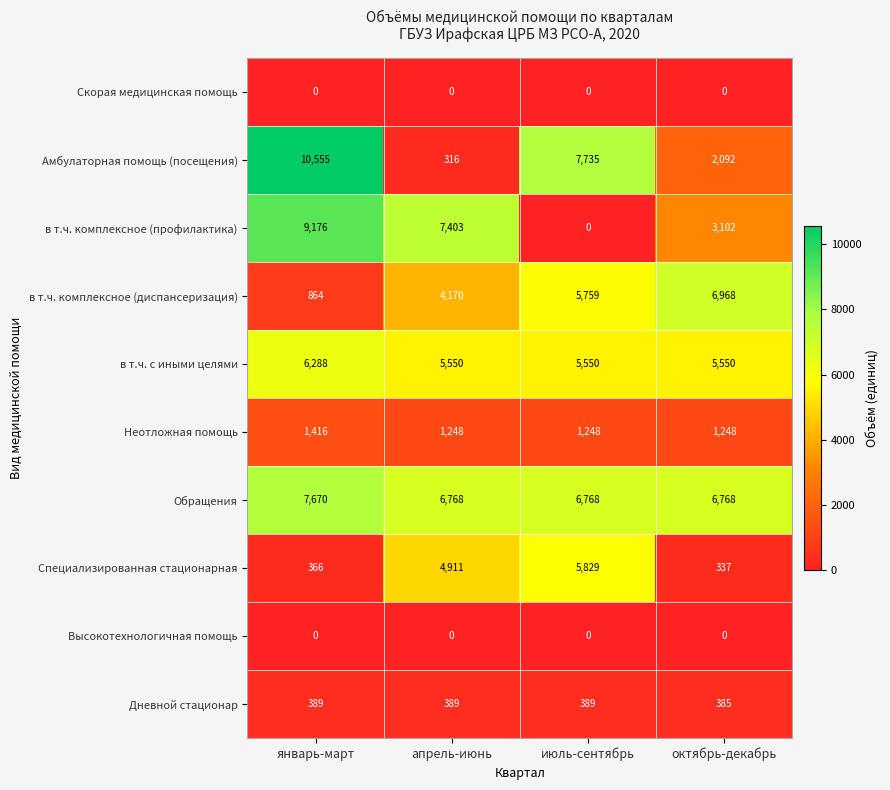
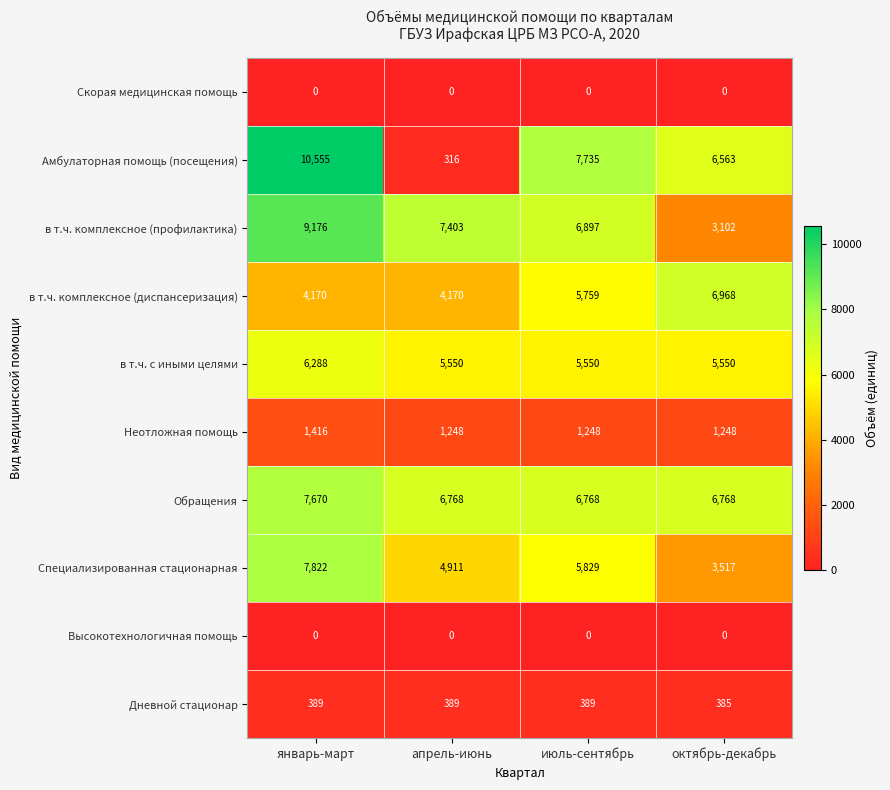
  {
    "Скорая медицинская помощь": {
      "январь-март": "0",
      "апрель-июнь": "0",
      "июль-сентябрь": "0",
      "октябрь-декабрь": "0"
    },
    "Амбулаторная помощь (посещения)": {
      "январь-март": "10,555",
      "апрель-июнь": "316",
      "июль-сентябрь": "7,735",
-     "октябрь-декабрь": "2,092"
+     "октябрь-декабрь": "6,563"
    },
    "в т.ч. комплексное (профилактика)": {
      "январь-март": "9,176",
      "апрель-июнь": "7,403",
-     "июль-сентябрь": "0",
+     "июль-сентябрь": "6,897",
      "октябрь-декабрь": "3,102"
    },
    "в т.ч. комплексное (диспансеризация)": {
-     "январь-март": "864",
+     "январь-март": "4,170",
      "апрель-июнь": "4,170",
      "июль-сентябрь": "5,759",
      "октябрь-декабрь": "6,968"
    },
    "в т.ч. с иными целями": {
      "январь-март": "6,288",
      "апрель-июнь": "5,550",
      "июль-сентябрь": "5,550",
      "октябрь-декабрь": "5,550"
    },
    "Неотложная помощь": {
      "январь-март": "1,416",
      "апрель-июнь": "1,248",
      "июль-сентябрь": "1,248",
      "октябрь-декабрь": "1,248"
    },
    "Обращения": {
      "январь-март": "7,670",
      "апрель-июнь": "6,768",
      "июль-сентябрь": "6,768",
      "октябрь-декабрь": "6,768"
    },
    "Специализированная стационарная": {
-     "январь-март": "366",
+     "январь-март": "7,822",
      "апрель-июнь": "4,911",
      "июль-сентябрь": "5,829",
-     "октябрь-декабрь": "337"
+     "октябрь-декабрь": "3,517"
    },
    "Высокотехнологичная помощь": {
      "январь-март": "0",
      "апрель-июнь": "0",
      "июль-сентябрь": "0",
      "октябрь-декабрь": "0"
    },
    "Дневной стационар": {
      "январь-март": "389",
      "апрель-июнь": "389",
      "июль-сентябрь": "389",
      "октябрь-декабрь": "385"
    }
  }
